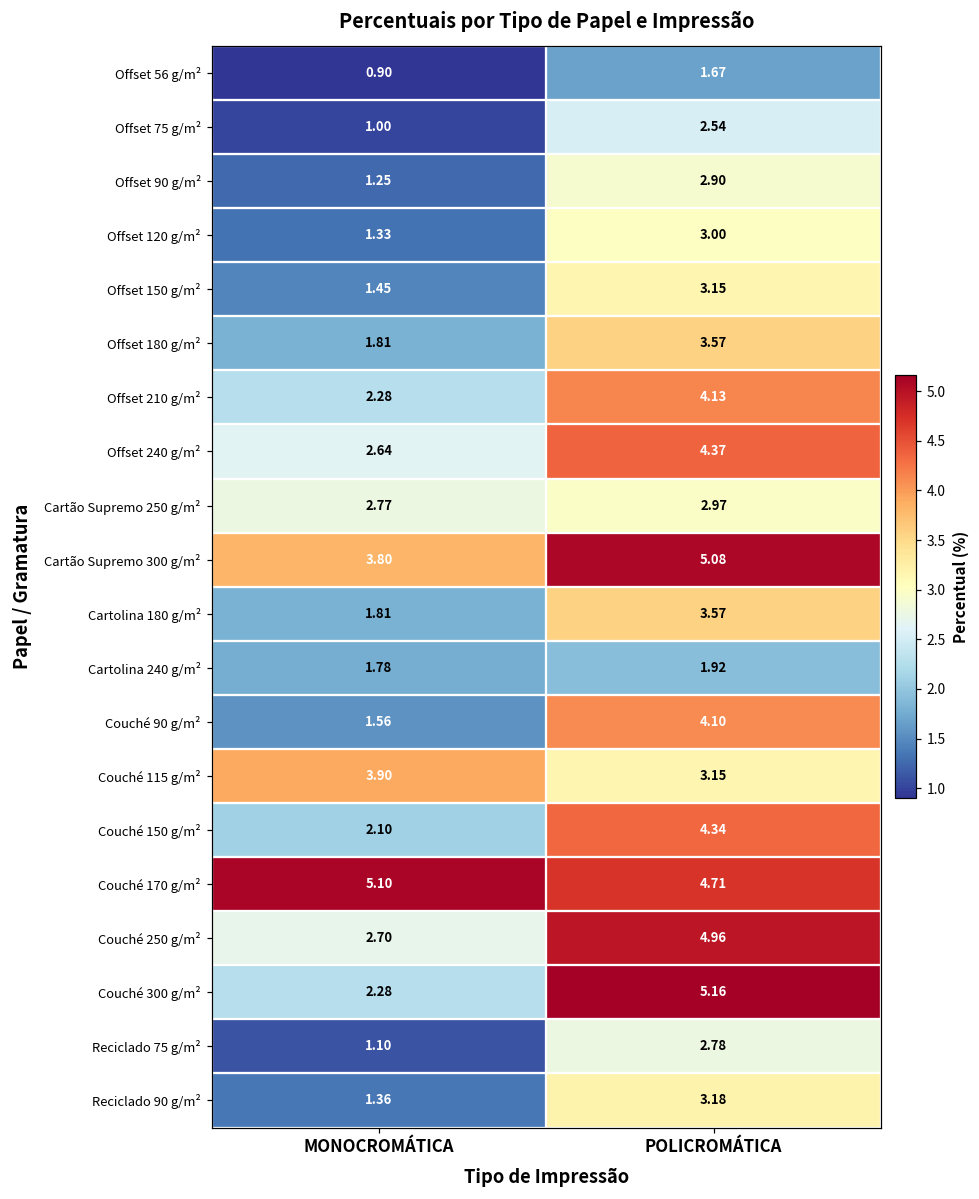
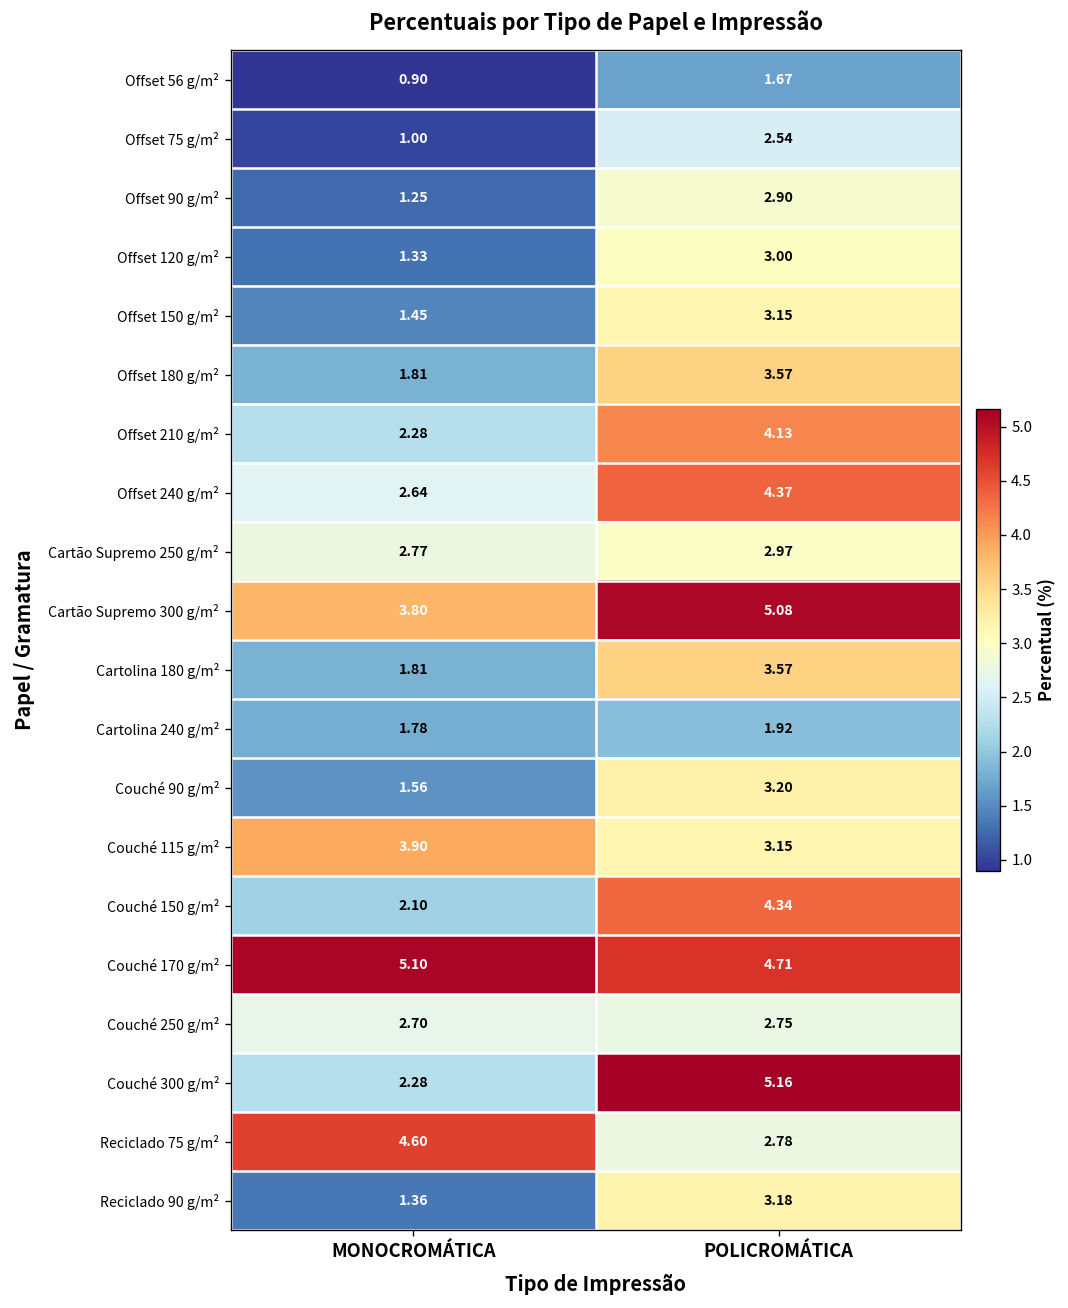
  {
    "Offset 56 g/m²": {
      "MONOCROMÁTICA": 0.90,
      "POLICROMÁTICA": 1.67
    },
    "Offset 75 g/m²": {
      "MONOCROMÁTICA": 1.00,
      "POLICROMÁTICA": 2.54
    },
    "Offset 90 g/m²": {
      "MONOCROMÁTICA": 1.25,
      "POLICROMÁTICA": 2.90
    },
    "Offset 120 g/m²": {
      "MONOCROMÁTICA": 1.33,
      "POLICROMÁTICA": 3.00
    },
    "Offset 150 g/m²": {
      "MONOCROMÁTICA": 1.45,
      "POLICROMÁTICA": 3.15
    },
    "Offset 180 g/m²": {
      "MONOCROMÁTICA": 1.81,
      "POLICROMÁTICA": 3.57
    },
    "Offset 210 g/m²": {
      "MONOCROMÁTICA": 2.28,
      "POLICROMÁTICA": 4.13
    },
    "Offset 240 g/m²": {
      "MONOCROMÁTICA": 2.64,
      "POLICROMÁTICA": 4.37
    },
    "Cartão Supremo 250 g/m²": {
      "MONOCROMÁTICA": 2.77,
      "POLICROMÁTICA": 2.97
    },
    "Cartão Supremo 300 g/m²": {
      "MONOCROMÁTICA": 3.80,
      "POLICROMÁTICA": 5.08
    },
    "Cartolina 180 g/m²": {
      "MONOCROMÁTICA": 1.81,
      "POLICROMÁTICA": 3.57
    },
    "Cartolina 240 g/m²": {
      "MONOCROMÁTICA": 1.78,
      "POLICROMÁTICA": 1.92
    },
    "Couché 90 g/m²": {
      "MONOCROMÁTICA": 1.56,
-     "POLICROMÁTICA": 4.10
+     "POLICROMÁTICA": 3.20
    },
    "Couché 115 g/m²": {
      "MONOCROMÁTICA": 3.90,
      "POLICROMÁTICA": 3.15
    },
    "Couché 150 g/m²": {
      "MONOCROMÁTICA": 2.10,
      "POLICROMÁTICA": 4.34
    },
    "Couché 170 g/m²": {
      "MONOCROMÁTICA": 5.10,
      "POLICROMÁTICA": 4.71
    },
    "Couché 250 g/m²": {
      "MONOCROMÁTICA": 2.70,
-     "POLICROMÁTICA": 4.96
+     "POLICROMÁTICA": 2.75
    },
    "Couché 300 g/m²": {
      "MONOCROMÁTICA": 2.28,
      "POLICROMÁTICA": 5.16
    },
    "Reciclado 75 g/m²": {
-     "MONOCROMÁTICA": 1.10,
+     "MONOCROMÁTICA": 4.60,
      "POLICROMÁTICA": 2.78
    },
    "Reciclado 90 g/m²": {
      "MONOCROMÁTICA": 1.36,
      "POLICROMÁTICA": 3.18
    }
  }
